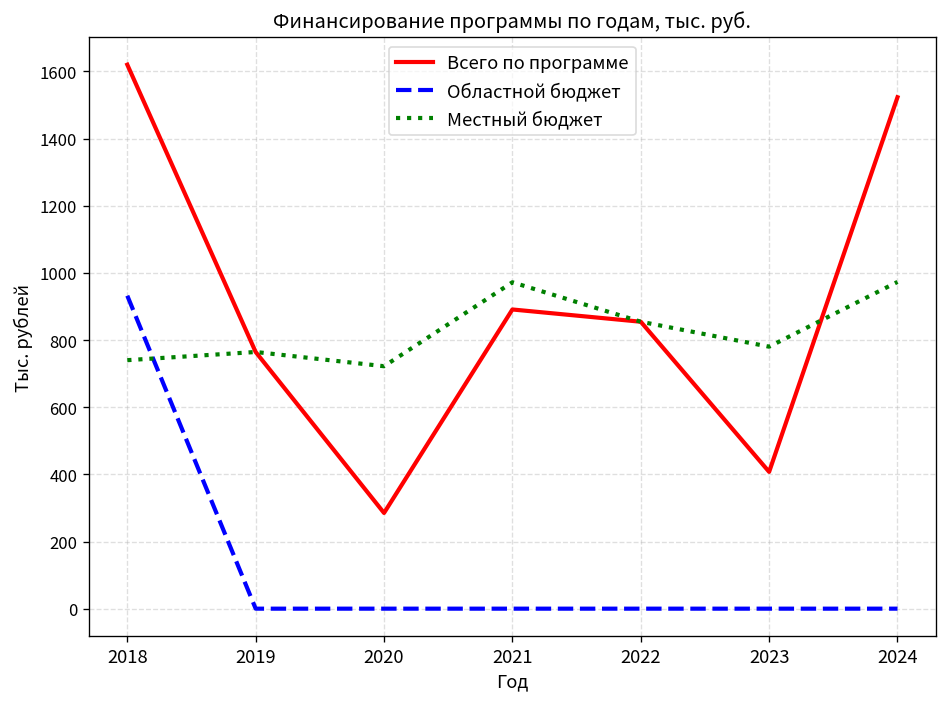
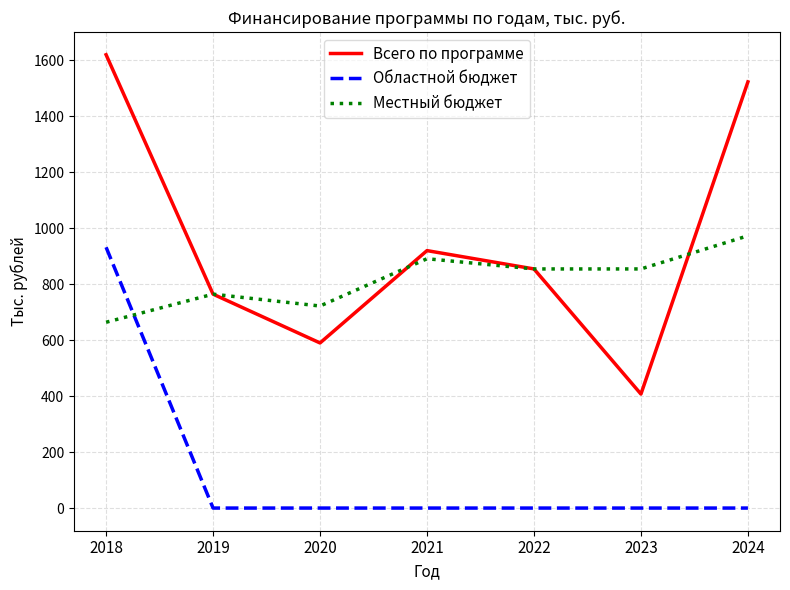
  {
    "Всего по программе": {
      "2018": 1620,
-     "2020": 290,
-     "2021": 890,
+     "2020": 590,
+     "2021": 920,
      "2023": 410,
      "2024": 1520
    },
    "Областной бюджет": {
      "2018": 930,
      "2019": 0,
      "2020": 0,
      "2021": 0,
      "2022": 0,
      "2023": 0,
      "2024": 0
    },
    "Местный бюджет": {
-     "2018": 740,
+     "2018": 660,
      "2020": 720,
-     "2021": 970,
-     "2023": 780,
+     "2021": 890,
+     "2023": 850,
      "2024": 970
    }
  }
